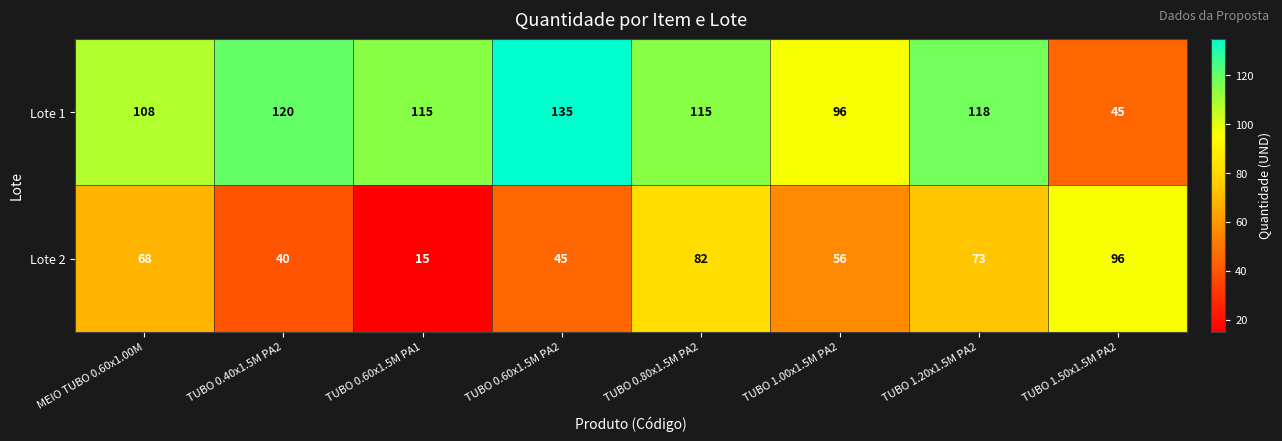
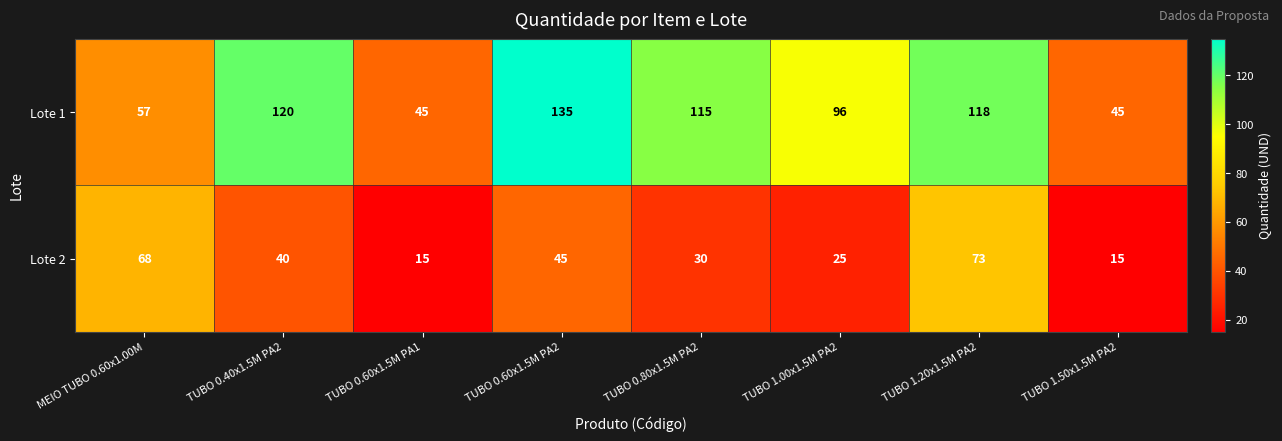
  {
    "Lote 1": {
-     "MEIO TUBO 0.60x1.00M": 108,
+     "MEIO TUBO 0.60x1.00M": 57,
      "TUBO 0.40x1.5M PA2": 120,
-     "TUBO 0.60x1.5M PA1": 115,
+     "TUBO 0.60x1.5M PA1": 45,
      "TUBO 0.60x1.5M PA2": 135,
      "TUBO 0.80x1.5M PA2": 115,
      "TUBO 1.00x1.5M PA2": 96,
      "TUBO 1.20x1.5M PA2": 118,
      "TUBO 1.50x1.5M PA2": 45
    },
    "Lote 2": {
      "MEIO TUBO 0.60x1.00M": 68,
      "TUBO 0.40x1.5M PA2": 40,
      "TUBO 0.60x1.5M PA1": 15,
      "TUBO 0.60x1.5M PA2": 45,
-     "TUBO 0.80x1.5M PA2": 82,
-     "TUBO 1.00x1.5M PA2": 56,
+     "TUBO 0.80x1.5M PA2": 30,
+     "TUBO 1.00x1.5M PA2": 25,
      "TUBO 1.20x1.5M PA2": 73,
-     "TUBO 1.50x1.5M PA2": 96
+     "TUBO 1.50x1.5M PA2": 15
    }
  }
